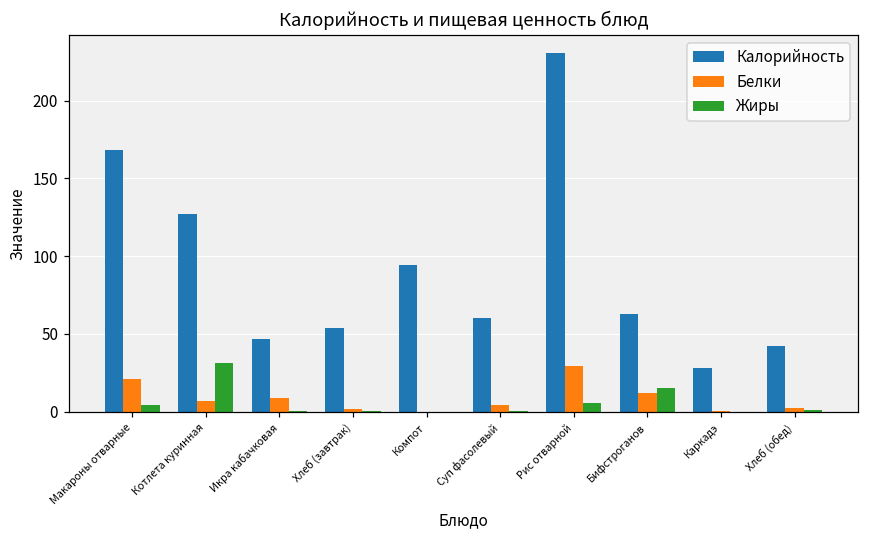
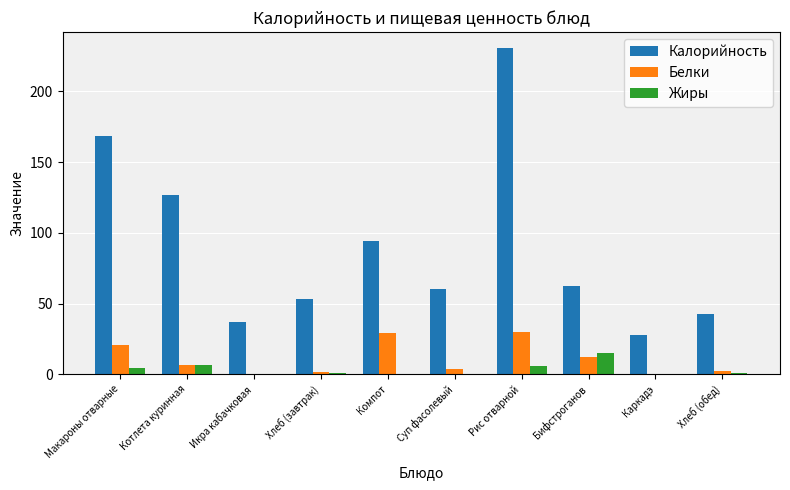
  {
    "Калорийность": {
      "Макароны отварные": 168,
      "Котлета куринная": 127,
-     "Икра кабачковая": 47,
+     "Икра кабачковая": 37,
      "Хлеб (завтрак)": 54,
      "Компот": 94,
      "Суп фасолевый": 60,
      "Рис отварной": 230,
      "Бифстроганов": 63,
      "Каркадэ": 28,
      "Хлеб (обед)": 42
    },
    "Белки": {
      "Макароны отварные": 21,
      "Котлета куринная": 7,
-     "Икра кабачковая": 9,
-     "Компот": 0,
+     "Икра кабачковая": 0,
+     "Компот": 29,
      "Суп фасолевый": 4,
      "Рис отварной": 30,
      "Бифстроганов": 12,
      "Хлеб (обед)": 2
    },
    "Жиры": {
      "Макароны отварные": 5,
-     "Котлета куринная": 31,
+     "Котлета куринная": 7,
      "Компот": 0,
      "Рис отварной": 6,
      "Бифстроганов": 15,
      "Каркадэ": 0
    }
  }
